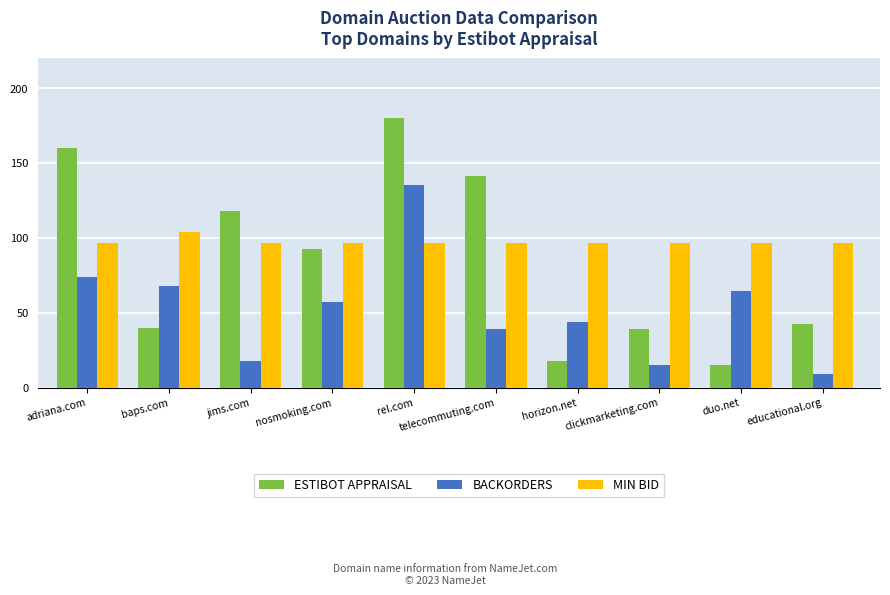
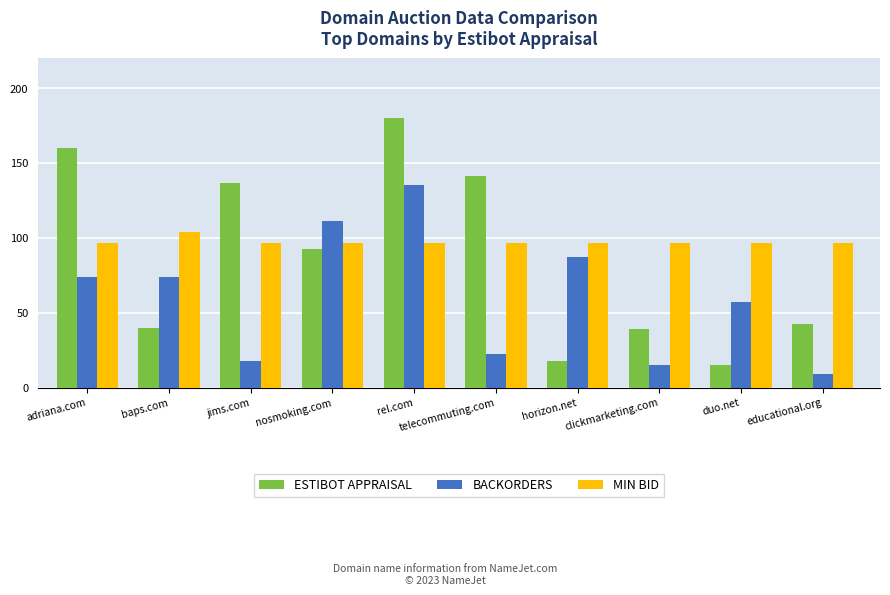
  {
    "ESTIBOT APPRAISAL": {
      "adriana.com": 160,
      "baps.com": 40,
-     "jims.com": 118,
+     "jims.com": 137,
      "nosmoking.com": 92,
      "rel.com": 180,
      "telecommuting.com": 141,
      "horizon.net": 18,
      "clickmarketing.com": 39,
      "duo.net": 15,
      "educational.org": 42
    },
    "BACKORDERS": {
      "adriana.com": 74,
-     "baps.com": 68,
+     "baps.com": 74,
      "jims.com": 18,
-     "nosmoking.com": 57,
+     "nosmoking.com": 111,
      "rel.com": 135,
-     "telecommuting.com": 39,
-     "horizon.net": 44,
+     "telecommuting.com": 23,
+     "horizon.net": 87,
      "clickmarketing.com": 15,
-     "duo.net": 65,
+     "duo.net": 57,
      "educational.org": 9
    },
    "MIN BID": {
      "adriana.com": 97,
      "baps.com": 104,
      "jims.com": 97,
      "nosmoking.com": 97,
      "rel.com": 97,
      "telecommuting.com": 97,
      "horizon.net": 97,
      "clickmarketing.com": 97,
      "duo.net": 97,
      "educational.org": 97
    }
  }
